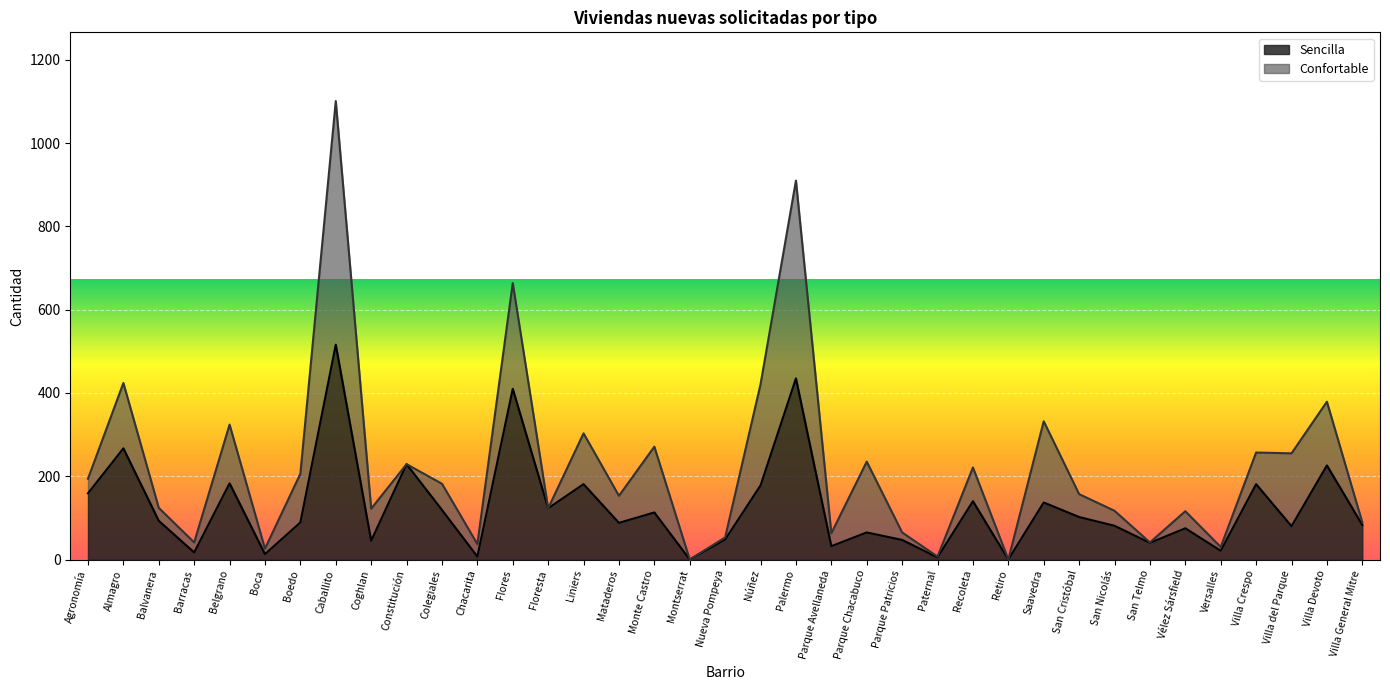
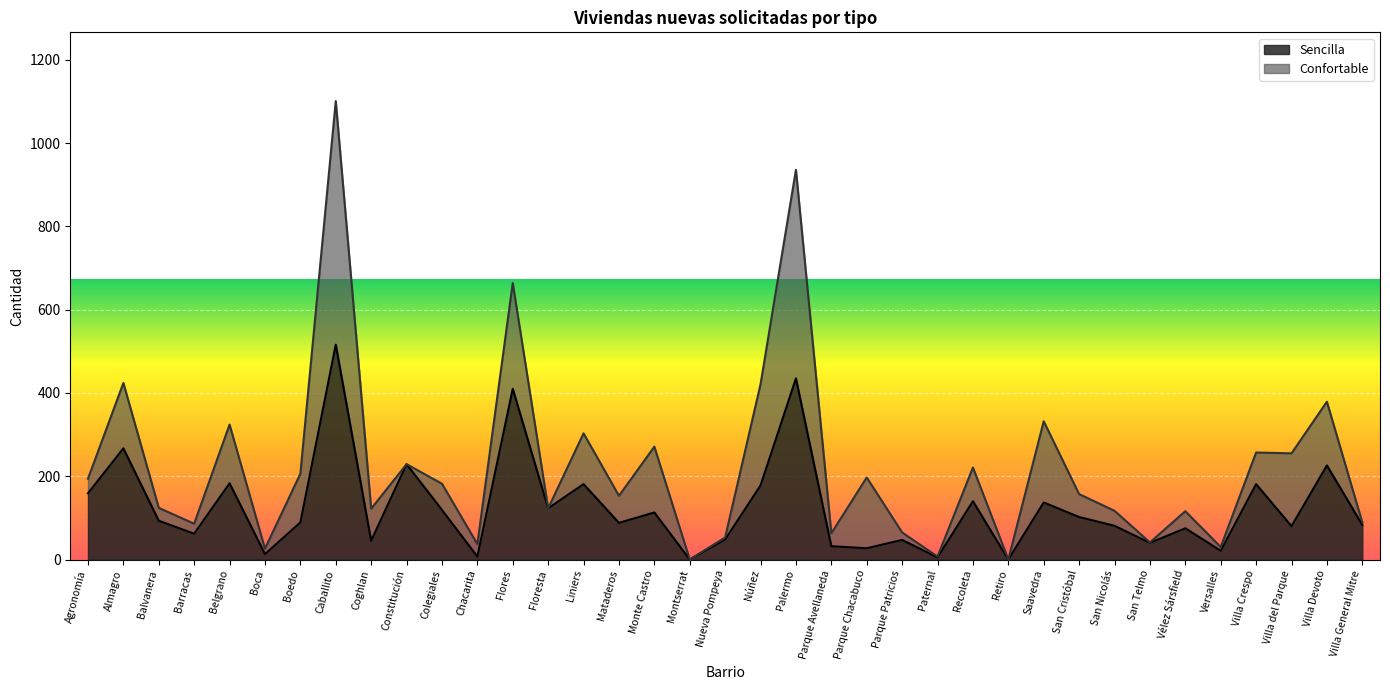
  {
    "Sencilla": {
      "Agronomía": 160,
      "Almagro": 270,
      "Balvanera": 90,
-     "Barracas": 20,
+     "Barracas": 60,
      "Belgrano": 180,
      "Boca": 10,
      "Boedo": 90,
      "Caballito": 520,
      "Coghlan": 50,
      "Colegiales": 120,
      "Chacarita": 10,
      "Flores": 410,
      "Liniers": 180,
      "Mataderos": 90,
      "Monte Castro": 110,
      "Núñez": 180,
      "Palermo": 440,
      "Parque Avellaneda": 30,
-     "Parque Chacabuco": 70,
+     "Parque Chacabuco": 30,
      "Parque Patricios": 50,
      "Recoleta": 140,
      "Saavedra": 140,
      "San Cristóbal": 100,
      "San Nicolás": 80,
      "Vélez Sársfield": 80,
      "Versalles": 20,
      "Villa Crespo": 180,
      "Villa del Parque": 80,
      "Villa Devoto": 230
    },
    "Confortable": {
      "Agronomía": 40,
      "Almagro": 160,
      "Balvanera": 30,
      "Barracas": 20,
      "Belgrano": 140,
      "Boca": 10,
      "Boedo": 120,
      "Caballito": 590,
      "Coghlan": 80,
      "Colegiales": 60,
      "Chacarita": 30,
      "Flores": 250,
      "Liniers": 120,
      "Mataderos": 70,
      "Monte Castro": 160,
      "Núñez": 240,
-     "Palermo": 480,
+     "Palermo": 500,
      "Parque Avellaneda": 30,
      "Parque Chacabuco": 170,
      "Parque Patricios": 20,
      "Recoleta": 80,
      "Saavedra": 200,
      "San Cristóbal": 60,
      "San Nicolás": 40,
      "Vélez Sársfield": 40,
      "Versalles": 10,
      "Villa Crespo": 80,
      "Villa del Parque": 180,
      "Villa Devoto": 150
    }
  }
